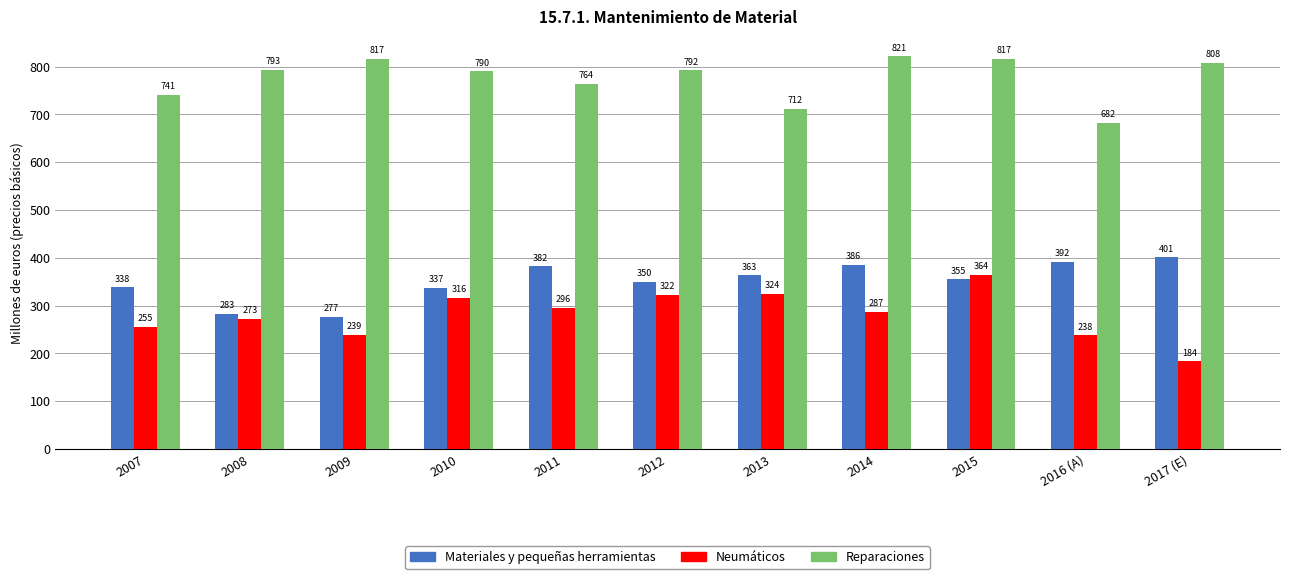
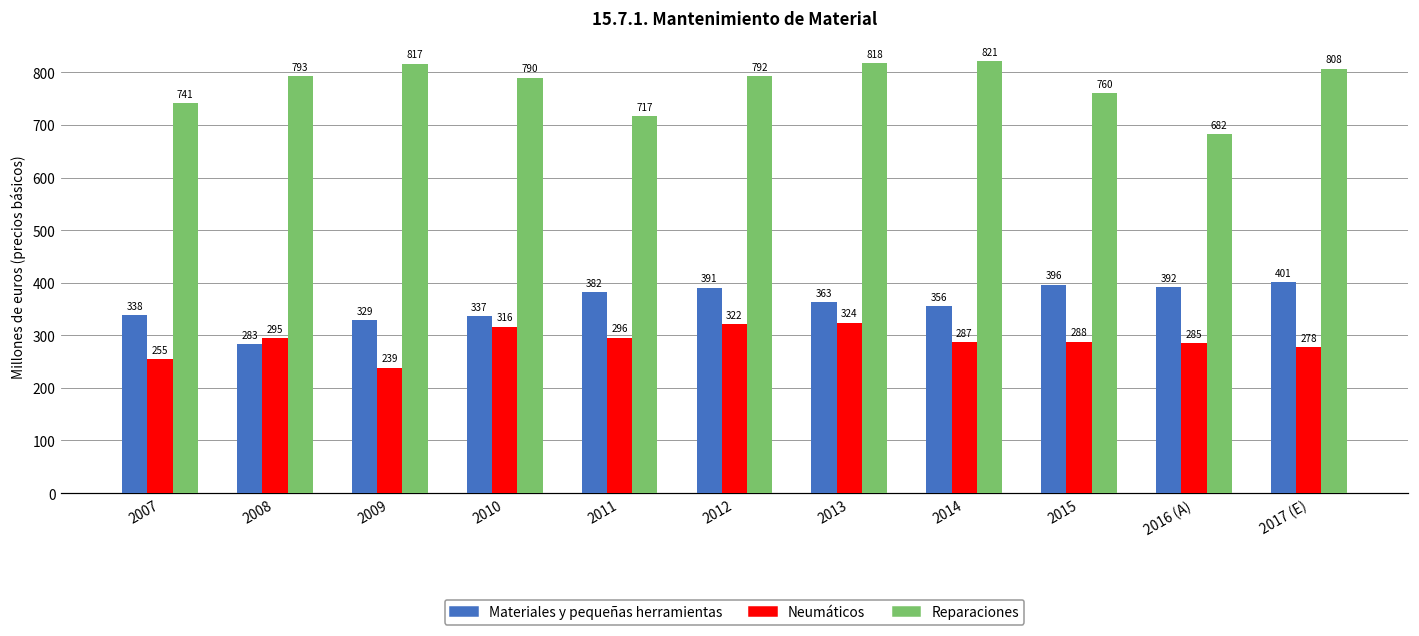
  {
    "Materiales y pequeñas herramientas": {
      "2007": 338,
      "2008": 283,
-     "2009": 277,
+     "2009": 329,
      "2010": 337,
      "2011": 382,
-     "2012": 350,
+     "2012": 391,
      "2013": 363,
-     "2014": 386,
-     "2015": 355,
+     "2014": 356,
+     "2015": 396,
      "2016 (A)": 392,
      "2017 (E)": 401
    },
    "Neumáticos": {
      "2007": 255,
-     "2008": 273,
+     "2008": 295,
      "2009": 239,
      "2010": 316,
      "2011": 296,
      "2012": 322,
      "2013": 324,
      "2014": 287,
-     "2015": 364,
-     "2016 (A)": 238,
-     "2017 (E)": 184
+     "2015": 288,
+     "2016 (A)": 285,
+     "2017 (E)": 278
    },
    "Reparaciones": {
      "2007": 741,
      "2008": 793,
      "2009": 817,
      "2010": 790,
-     "2011": 764,
+     "2011": 717,
      "2012": 792,
-     "2013": 712,
+     "2013": 818,
      "2014": 821,
-     "2015": 817,
+     "2015": 760,
      "2016 (A)": 682,
      "2017 (E)": 808
    }
  }
